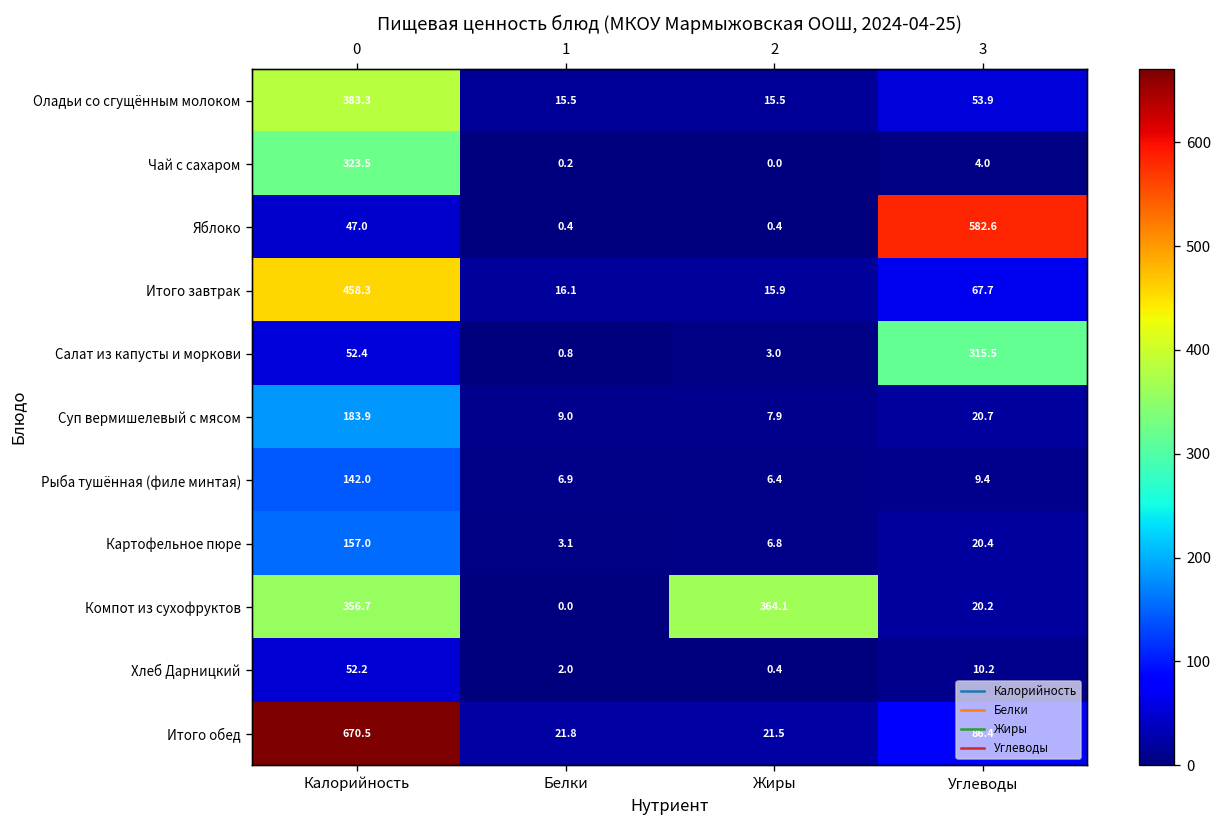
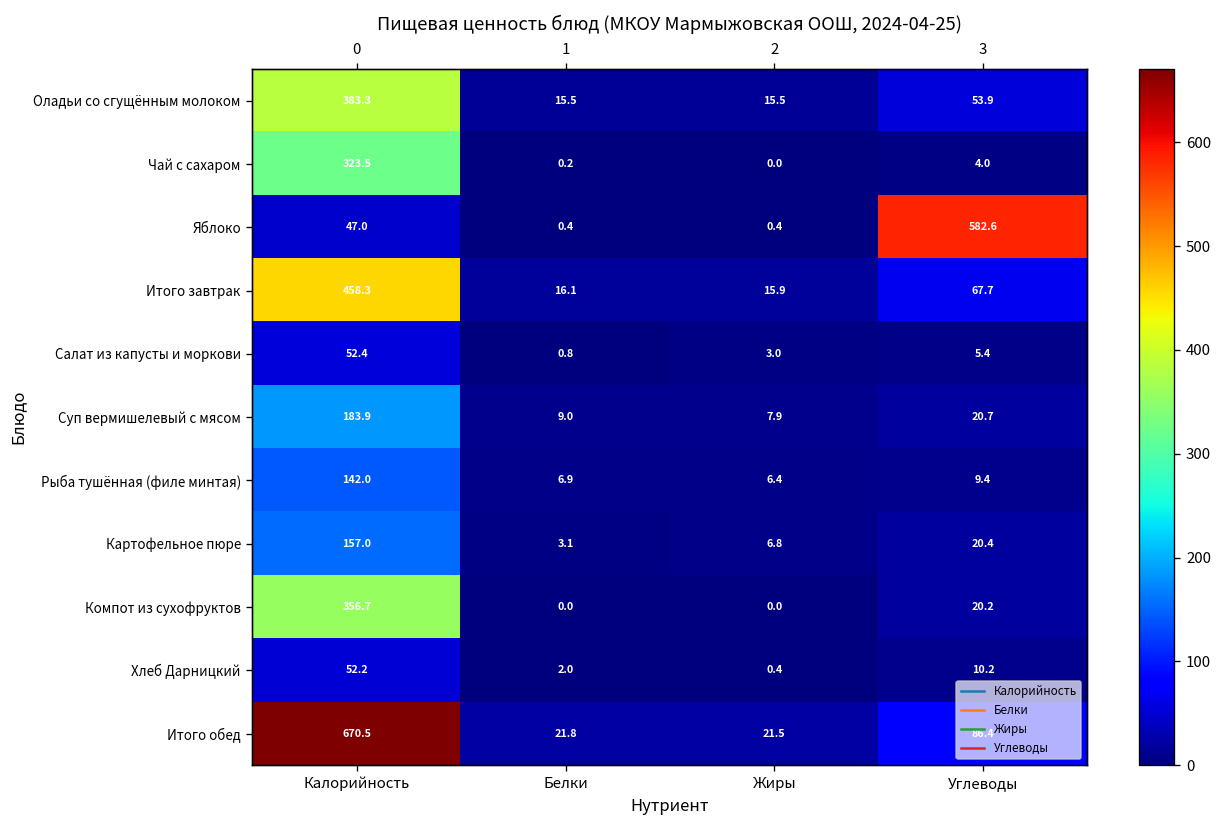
  {
    "Оладьи со сгущённым молоком": {
      "Калорийность": 383.3,
      "Белки": 15.5,
      "Жиры": 15.5,
      "Углеводы": 53.9
    },
    "Чай с сахаром": {
      "Калорийность": 323.5,
      "Белки": 0.2,
      "Жиры": 0.0,
      "Углеводы": 4.0
    },
    "Яблоко": {
      "Калорийность": 47.0,
      "Белки": 0.4,
      "Жиры": 0.4,
      "Углеводы": 582.6
    },
    "Итого завтрак": {
      "Калорийность": 458.3,
      "Белки": 16.1,
      "Жиры": 15.9,
      "Углеводы": 67.7
    },
    "Салат из капусты и моркови": {
      "Калорийность": 52.4,
      "Белки": 0.8,
      "Жиры": 3.0,
-     "Углеводы": 315.5
+     "Углеводы": 5.4
    },
    "Суп вермишелевый с мясом": {
      "Калорийность": 183.9,
      "Белки": 9.0,
      "Жиры": 7.9,
      "Углеводы": 20.7
    },
    "Рыба тушённая (филе минтая)": {
      "Калорийность": 142.0,
      "Белки": 6.9,
      "Жиры": 6.4,
      "Углеводы": 9.4
    },
    "Картофельное пюре": {
      "Калорийность": 157.0,
      "Белки": 3.1,
      "Жиры": 6.8,
      "Углеводы": 20.4
    },
    "Компот из сухофруктов": {
      "Калорийность": 356.7,
      "Белки": 0.0,
-     "Жиры": 364.1,
+     "Жиры": 0.0,
      "Углеводы": 20.2
    },
    "Хлеб Дарницкий": {
      "Калорийность": 52.2,
      "Белки": 2.0,
      "Жиры": 0.4,
      "Углеводы": 10.2
    },
    "Итого обед": {
      "Калорийность": 670.5,
      "Белки": 21.8,
      "Жиры": 21.5
    }
  }
